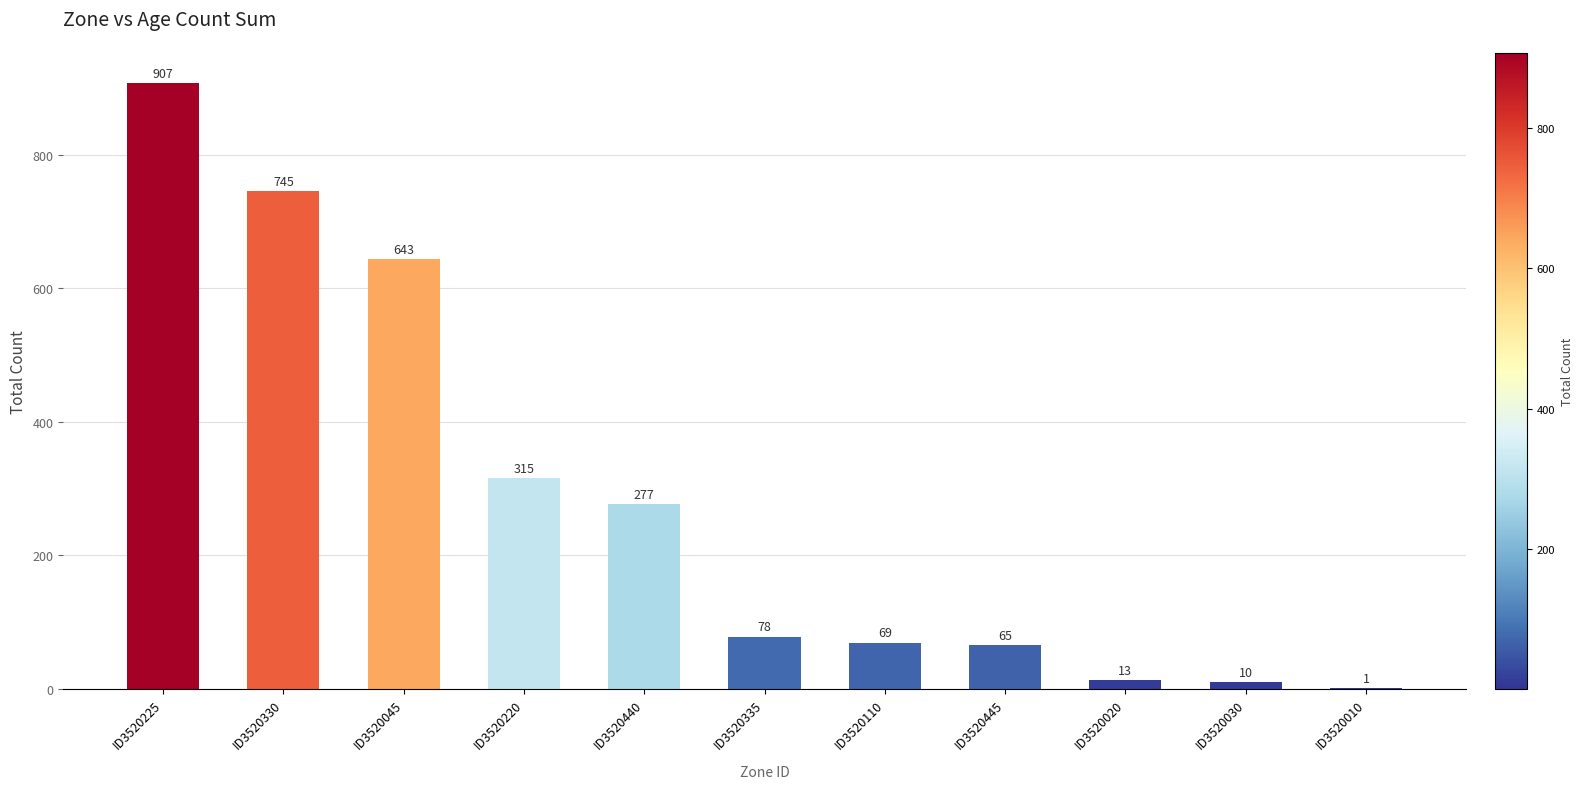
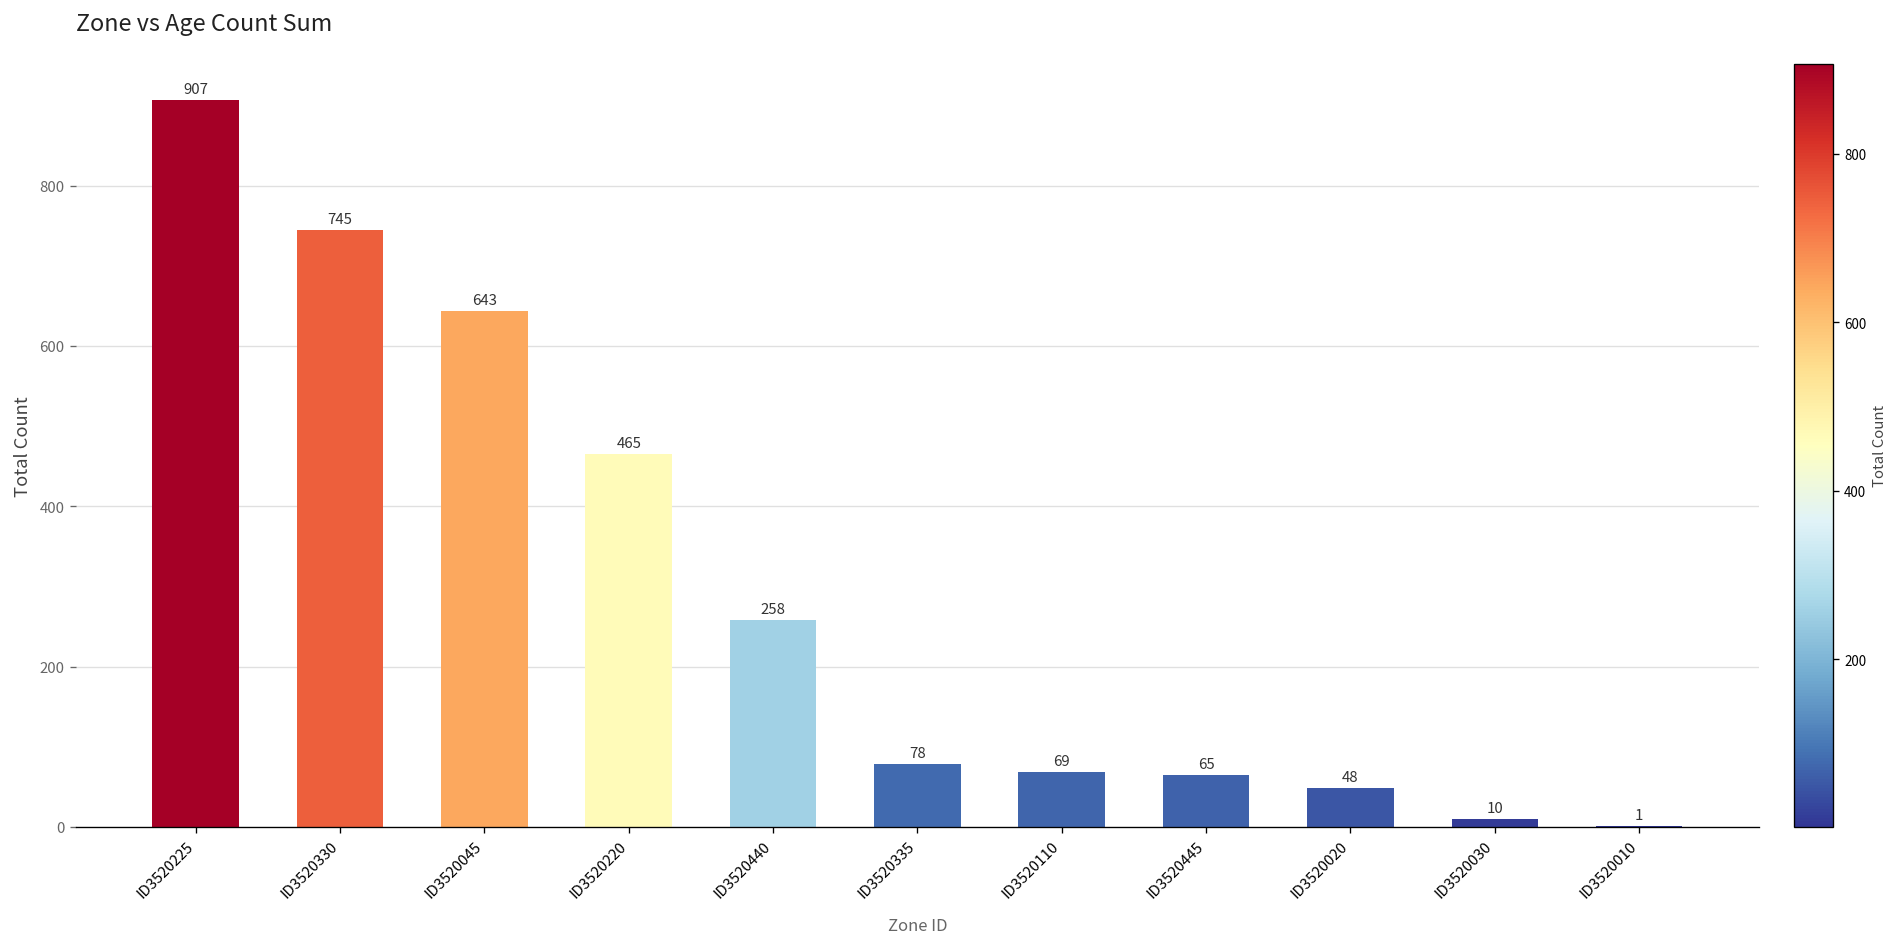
  {
    "ID3520225": 907,
    "ID3520330": 745,
    "ID3520045": 643,
-   "ID3520220": 315,
-   "ID3520440": 277,
+   "ID3520220": 465,
+   "ID3520440": 258,
    "ID3520335": 78,
    "ID3520110": 69,
    "ID3520445": 65,
-   "ID3520020": 13,
+   "ID3520020": 48,
    "ID3520030": 10,
    "ID3520010": 1
  }
